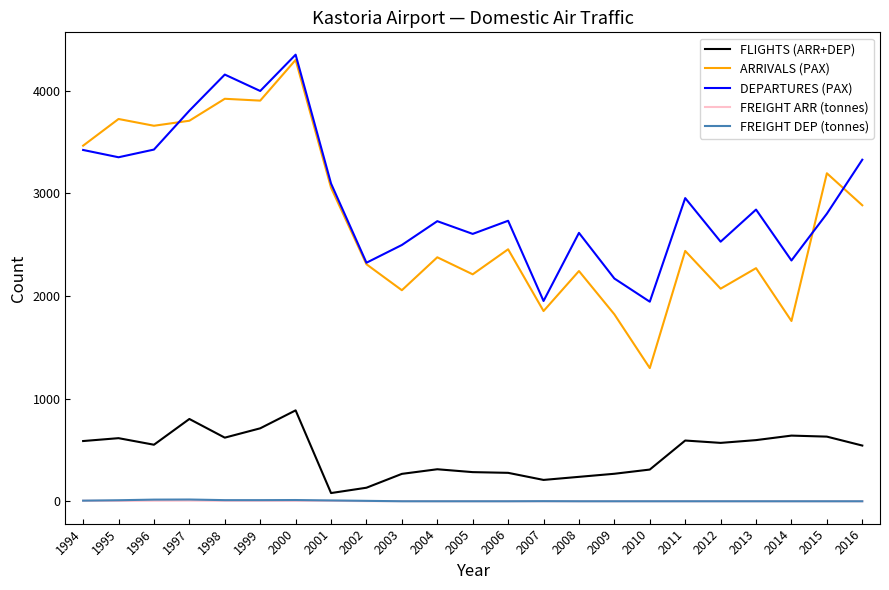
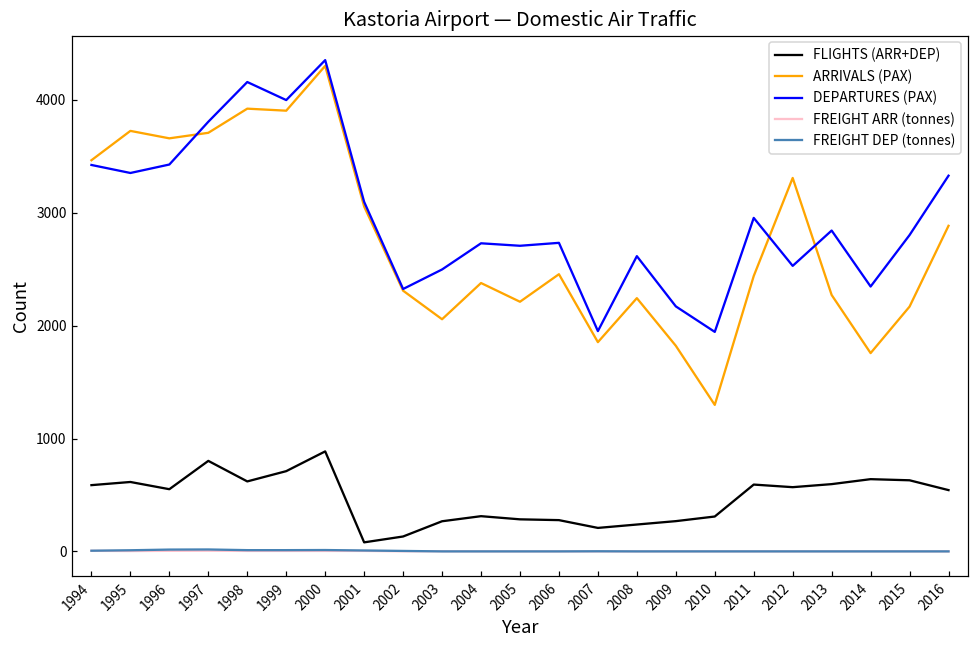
  {
    "FLIGHTS (ARR+DEP)": {
      "1994": 590,
      "1995": 620,
      "1996": 550,
      "1997": 800,
      "1998": 620,
      "1999": 710,
      "2000": 890,
      "2001": 80,
      "2002": 130,
      "2003": 270,
      "2004": 310,
      "2005": 280,
      "2006": 280,
      "2007": 210,
      "2008": 240,
      "2009": 270,
      "2010": 310,
      "2011": 590,
      "2012": 570,
      "2013": 600,
      "2014": 640,
      "2015": 630,
      "2016": 540
    },
    "ARRIVALS (PAX)": {
      "1994": 3470,
      "1995": 3730,
      "1996": 3660,
      "1997": 3710,
      "1998": 3920,
      "1999": 3910,
      "2000": 4300,
      "2001": 3060,
      "2003": 2060,
      "2004": 2380,
      "2005": 2210,
      "2006": 2460,
      "2007": 1850,
      "2008": 2240,
      "2009": 1820,
      "2010": 1300,
      "2011": 2440,
-     "2012": 2070,
+     "2012": 3310,
      "2013": 2270,
      "2014": 1760,
-     "2015": 3200,
+     "2015": 2170,
      "2016": 2890
    },
    "DEPARTURES (PAX)": {
      "1994": 3420,
      "1995": 3350,
      "1996": 3430,
      "1997": 3810,
      "1998": 4160,
      "1999": 4000,
      "2000": 4350,
      "2001": 3100,
      "2003": 2500,
      "2004": 2730,
-     "2005": 2610,
+     "2005": 2710,
      "2006": 2730,
      "2007": 1950,
      "2008": 2620,
      "2009": 2170,
      "2010": 1950,
      "2011": 2960,
      "2012": 2530,
      "2013": 2840,
      "2014": 2350,
      "2015": 2800,
      "2016": 3330
    }
  }
